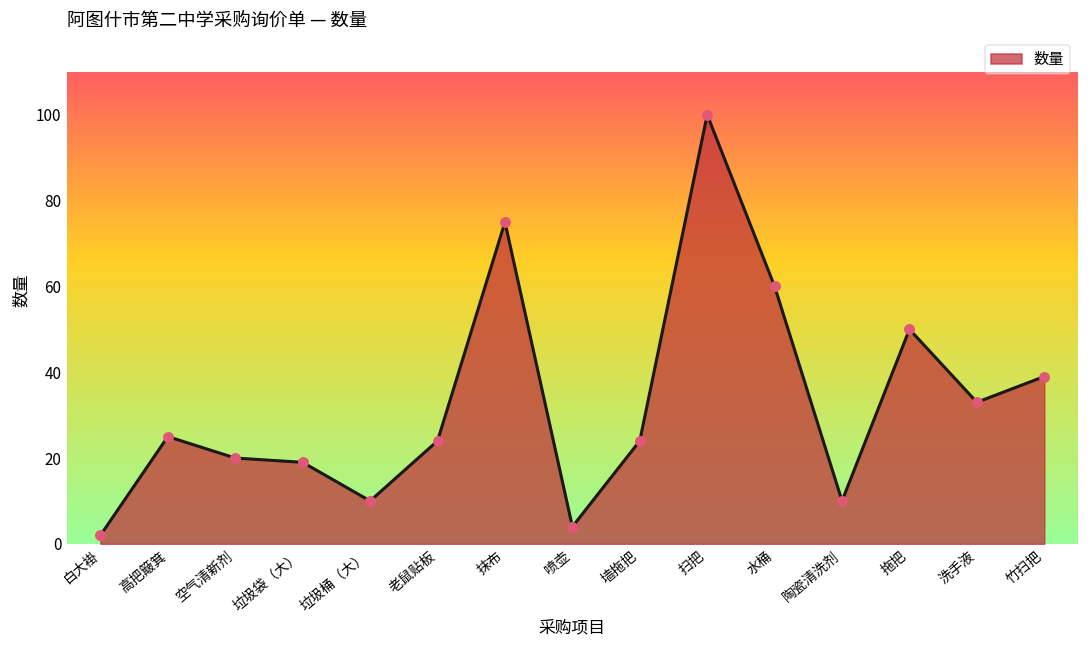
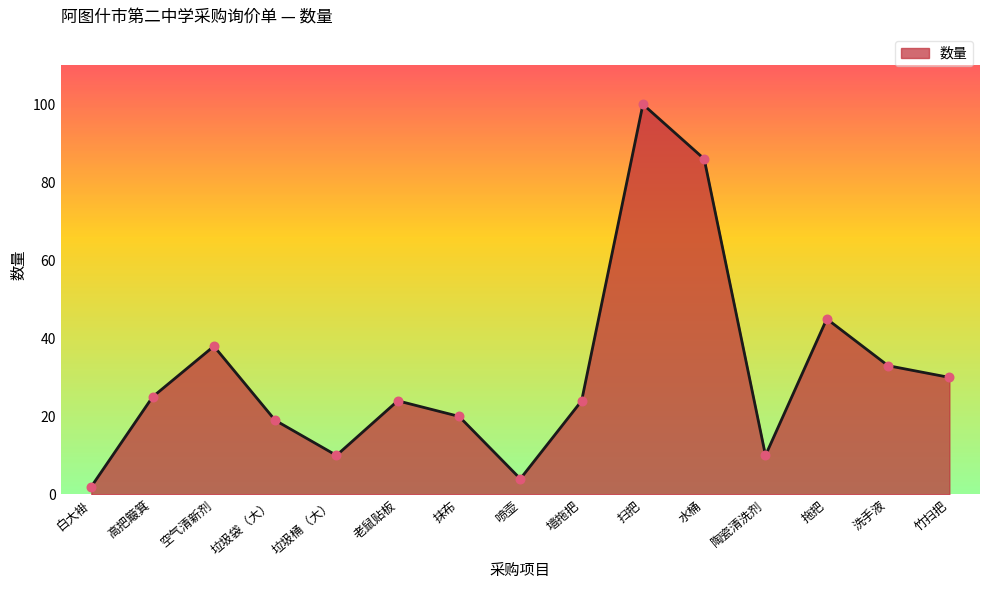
  {
    "白大褂": 2,
    "高把簸箕": 25,
-   "空气清新剂": 20,
+   "空气清新剂": 38,
    "垃圾袋（大）": 19,
    "垃圾桶（大）": 10,
    "老鼠贴板": 24,
-   "抹布": 75,
+   "抹布": 20,
    "喷壶": 4,
    "墙拖把": 24,
    "扫把": 100,
-   "水桶": 60,
+   "水桶": 86,
    "陶瓷清洗剂": 10,
-   "拖把": 50,
+   "拖把": 45,
    "洗手液": 33,
-   "竹扫把": 39
+   "竹扫把": 30
  }
